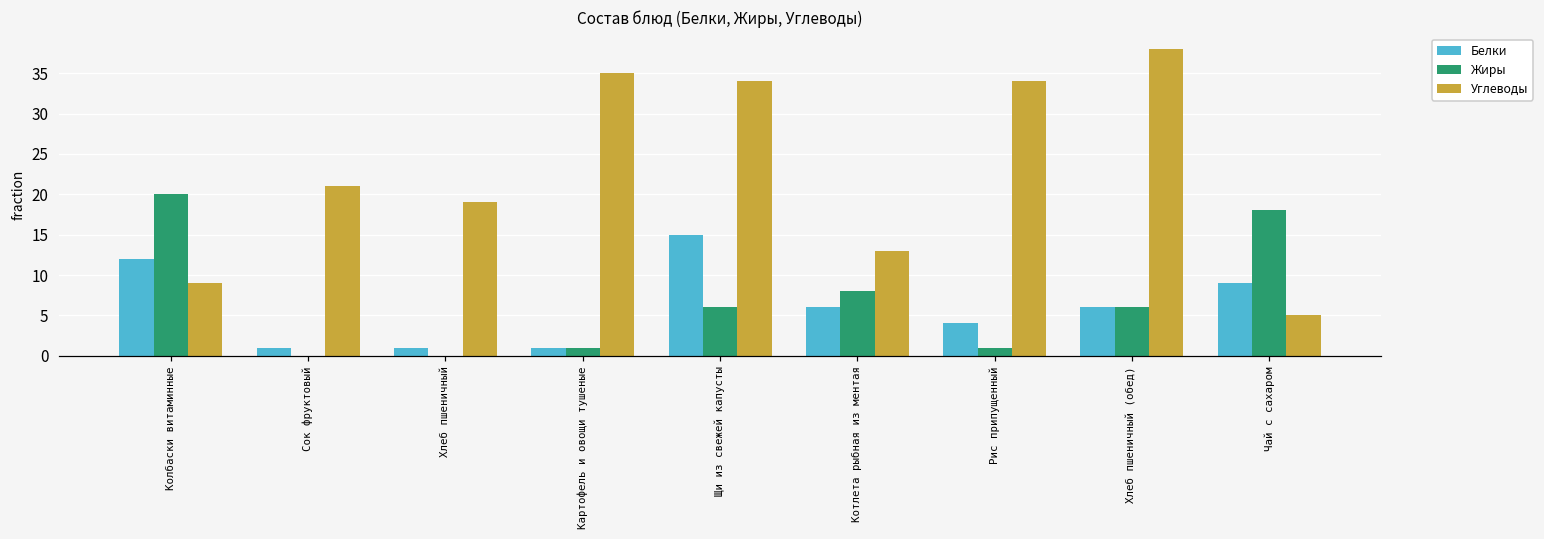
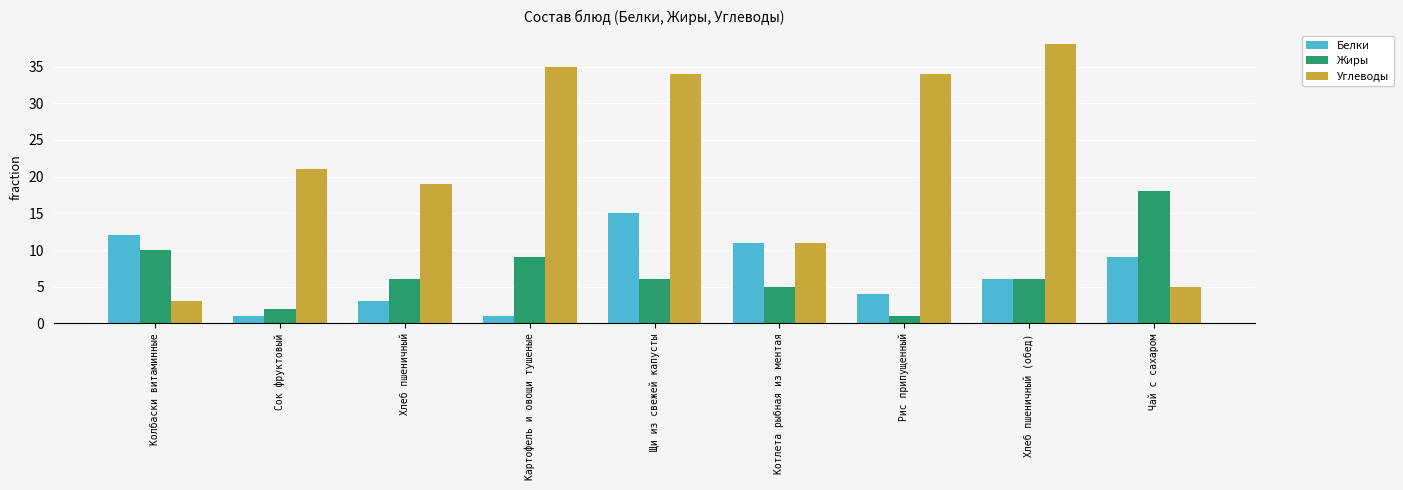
  {
    "Белки": {
      "Колбаски витаминные": 12,
      "Сок фруктовый": 1,
-     "Хлеб пшеничный": 1,
+     "Хлеб пшеничный": 3,
      "Картофель и овощи тушеные": 1,
      "Щи из свежей капусты": 15,
-     "Котлета рыбная из ментая": 6,
+     "Котлета рыбная из ментая": 11,
      "Рис припущенный": 4,
      "Хлеб пшеничный (обед)": 6,
      "Чай с сахаром": 9
    },
    "Жиры": {
-     "Колбаски витаминные": 20,
-     "Сок фруктовый": 0,
-     "Хлеб пшеничный": 0,
-     "Картофель и овощи тушеные": 1,
+     "Колбаски витаминные": 10,
+     "Сок фруктовый": 2,
+     "Хлеб пшеничный": 6,
+     "Картофель и овощи тушеные": 9,
      "Щи из свежей капусты": 6,
-     "Котлета рыбная из ментая": 8,
+     "Котлета рыбная из ментая": 5,
      "Рис припущенный": 1,
      "Хлеб пшеничный (обед)": 6,
      "Чай с сахаром": 18
    },
    "Углеводы": {
-     "Колбаски витаминные": 9,
+     "Колбаски витаминные": 3,
      "Сок фруктовый": 21,
      "Хлеб пшеничный": 19,
      "Картофель и овощи тушеные": 35,
      "Щи из свежей капусты": 34,
-     "Котлета рыбная из ментая": 13,
+     "Котлета рыбная из ментая": 11,
      "Рис припущенный": 34,
      "Хлеб пшеничный (обед)": 38,
      "Чай с сахаром": 5
    }
  }
